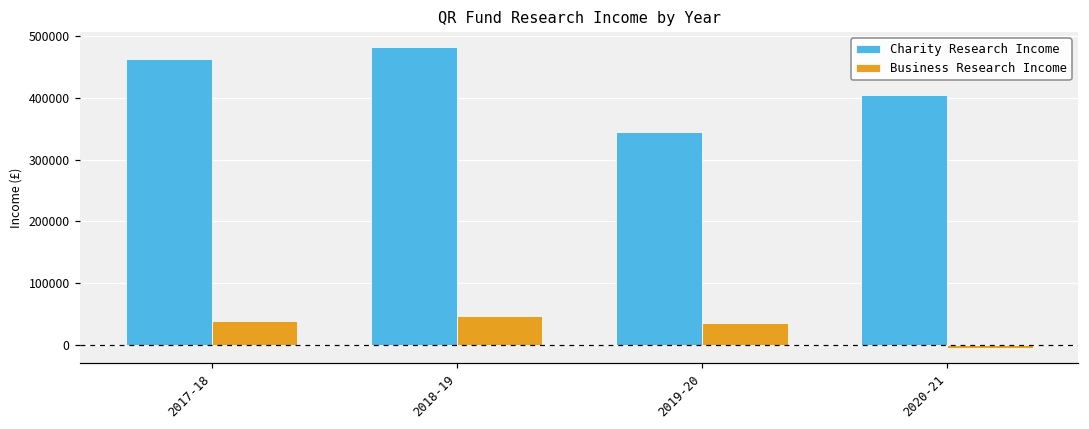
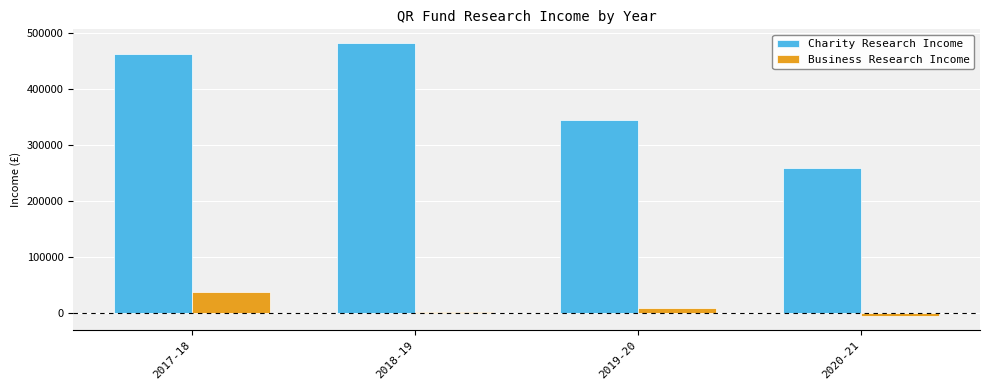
  {
    "Charity Research Income": {
      "2017-18": 460000,
      "2018-19": 480000,
      "2019-20": 340000,
-     "2020-21": 410000
+     "2020-21": 260000
    },
    "Business Research Income": {
      "2017-18": 40000,
-     "2018-19": 50000,
-     "2019-20": 30000,
+     "2018-19": 0,
+     "2019-20": 10000,
      "2020-21": -10000
    }
  }
